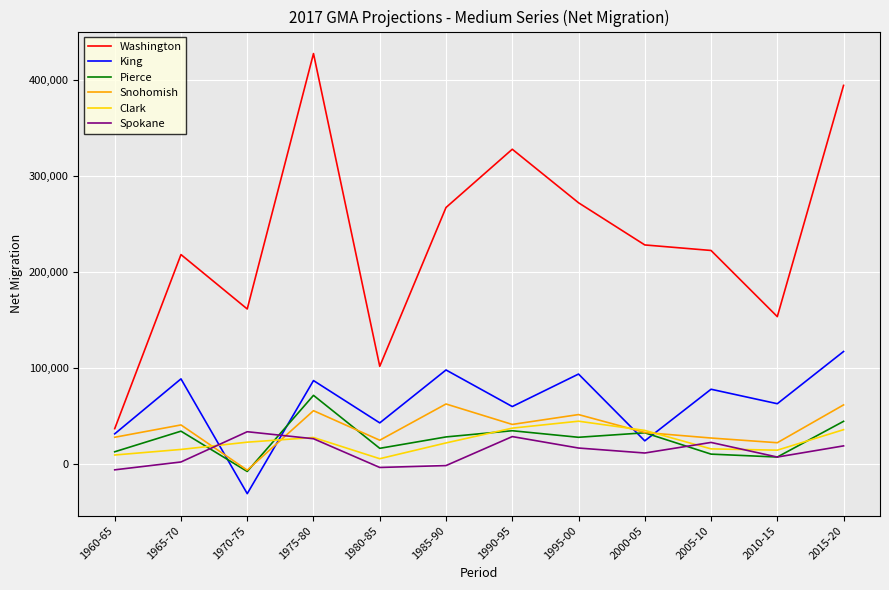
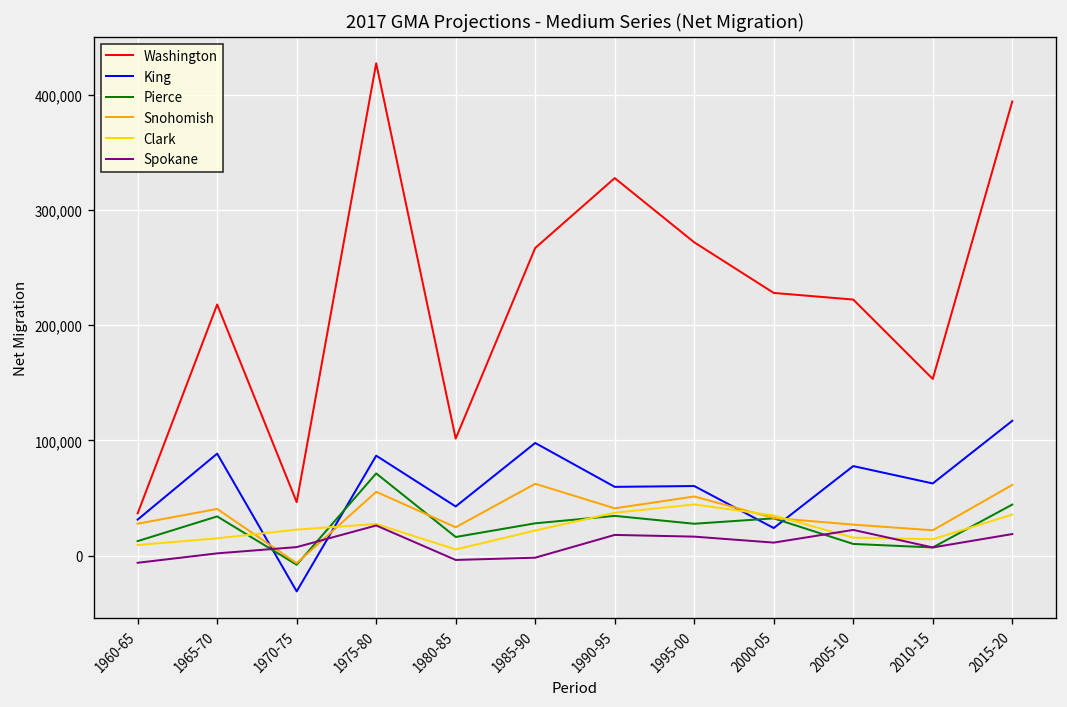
  {
    "Washington": {
      "1960-65": "40,000",
      "1965-70": "220,000",
-     "1970-75": "160,000",
+     "1970-75": "50,000",
      "1975-80": "430,000",
      "1980-85": "100,000",
      "1985-90": "270,000",
      "1990-95": "330,000",
      "1995-00": "270,000",
      "2000-05": "230,000",
      "2005-10": "220,000",
      "2010-15": "150,000",
      "2015-20": "390,000"
    },
    "King": {
      "1960-65": "30,000",
      "1965-70": "90,000",
      "1970-75": "-30,000",
      "1975-80": "90,000",
      "1980-85": "40,000",
      "1985-90": "100,000",
      "1990-95": "60,000",
-     "1995-00": "90,000",
+     "1995-00": "60,000",
      "2000-05": "20,000",
      "2005-10": "80,000",
      "2010-15": "60,000",
      "2015-20": "120,000"
    },
    "Pierce": {
      "1960-65": "10,000",
      "1965-70": "30,000",
      "1975-80": "70,000",
      "1980-85": "20,000",
      "1985-90": "30,000",
      "1990-95": "30,000",
      "1995-00": "30,000",
      "2005-10": "10,000",
      "2015-20": "40,000"
    },
    "Spokane": {
      "1960-65": "-10,000",
      "1965-70": "0",
-     "1970-75": "30,000",
+     "1970-75": "10,000",
      "1980-85": "0",
      "1985-90": "0",
-     "1990-95": "30,000",
+     "1990-95": "20,000",
      "1995-00": "20,000",
      "2000-05": "10,000",
      "2005-10": "20,000",
      "2015-20": "20,000"
    }
  }
